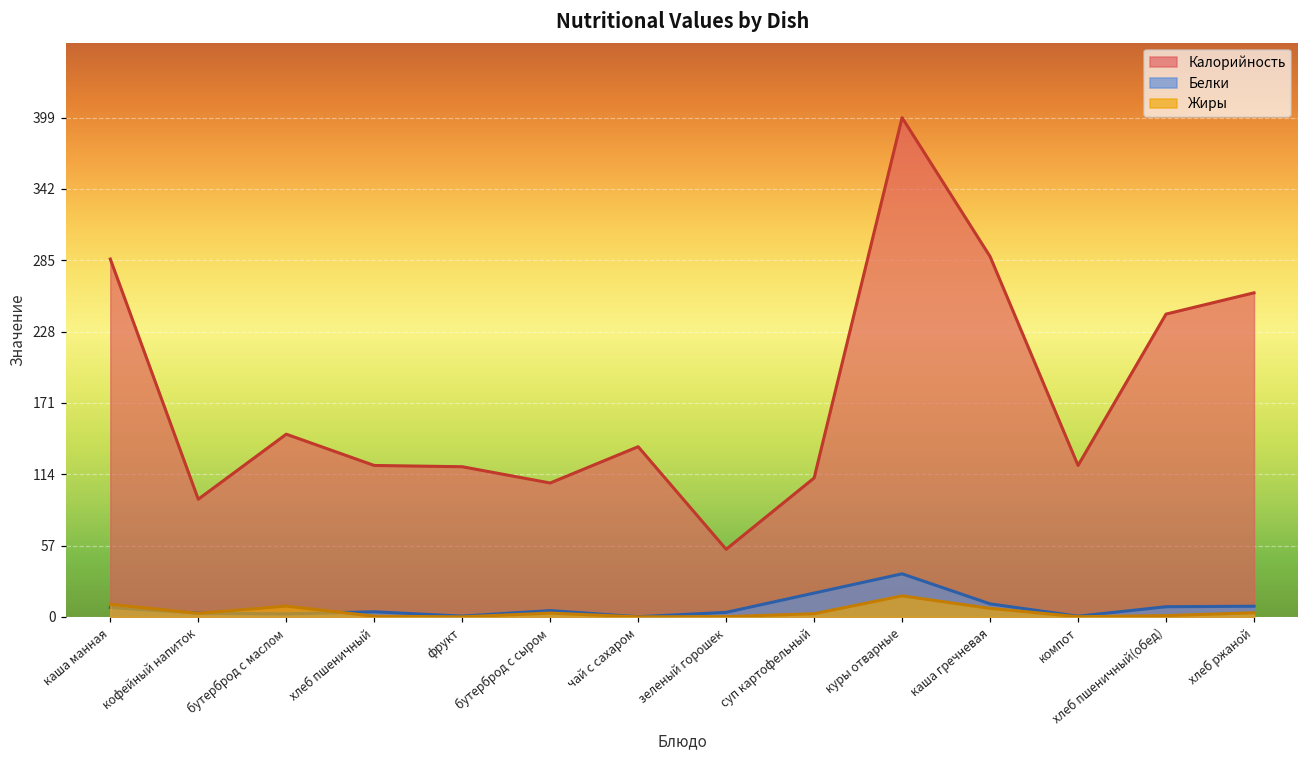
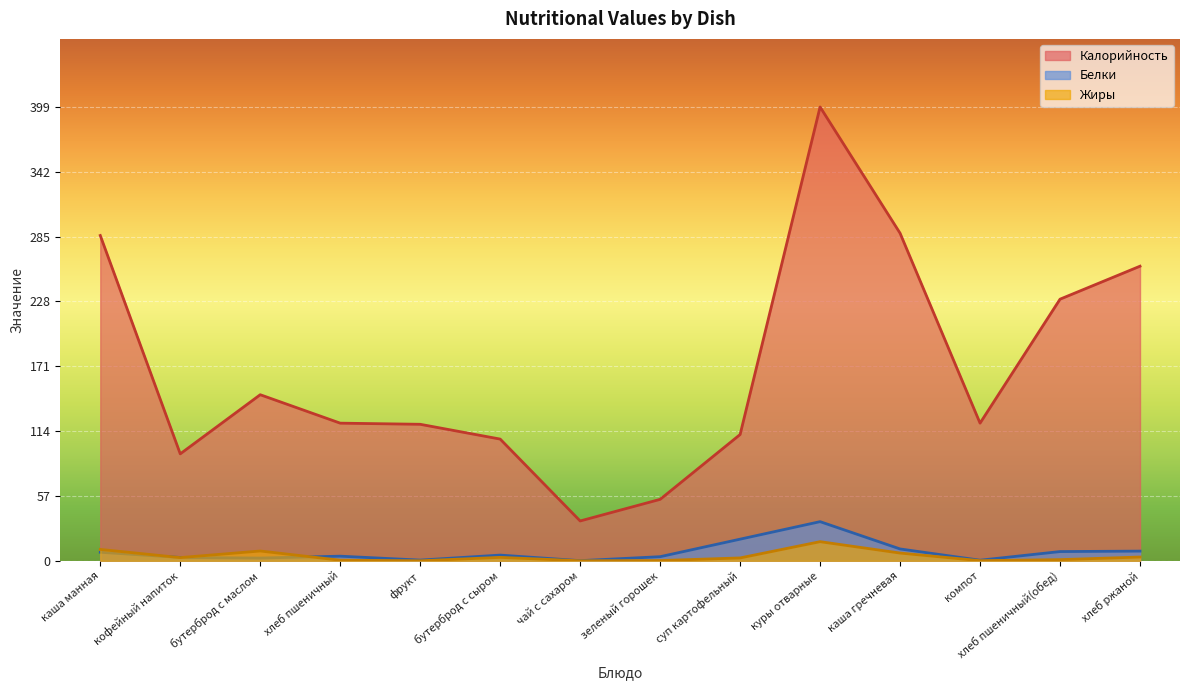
  {
    "Калорийность": {
      "каша манная": 286,
      "кофейный напиток": 94,
      "бутерброд с маслом": 146,
      "хлеб пшеничный": 121,
      "фрукт": 120,
      "бутерброд с сыром": 107,
-     "чай с сахаром": 136,
+     "чай с сахаром": 35,
      "зеленый горошек": 54,
      "суп картофельный": 111,
      "куры отварные": 399,
      "каша гречневая": 288,
      "компот": 121,
-     "хлеб пшеничный(обед)": 242,
+     "хлеб пшеничный(обед)": 230,
      "хлеб ржаной": 259
    },
    "Белки": {
      "каша манная": 8,
      "бутерброд с маслом": 2,
      "хлеб пшеничный": 4,
      "зеленый горошек": 4,
      "суп картофельный": 19,
      "куры отварные": 34,
      "каша гречневая": 10,
      "хлеб пшеничный(обед)": 8,
      "хлеб ржаной": 9
    },
    "Жиры": {
      "каша манная": 10,
      "бутерброд с маслом": 9,
      "хлеб пшеничный": 1,
      "зеленый горошек": 0,
      "суп картофельный": 3,
      "куры отварные": 17,
      "каша гречневая": 7,
      "хлеб пшеничный(обед)": 1,
      "хлеб ржаной": 3
    }
  }
